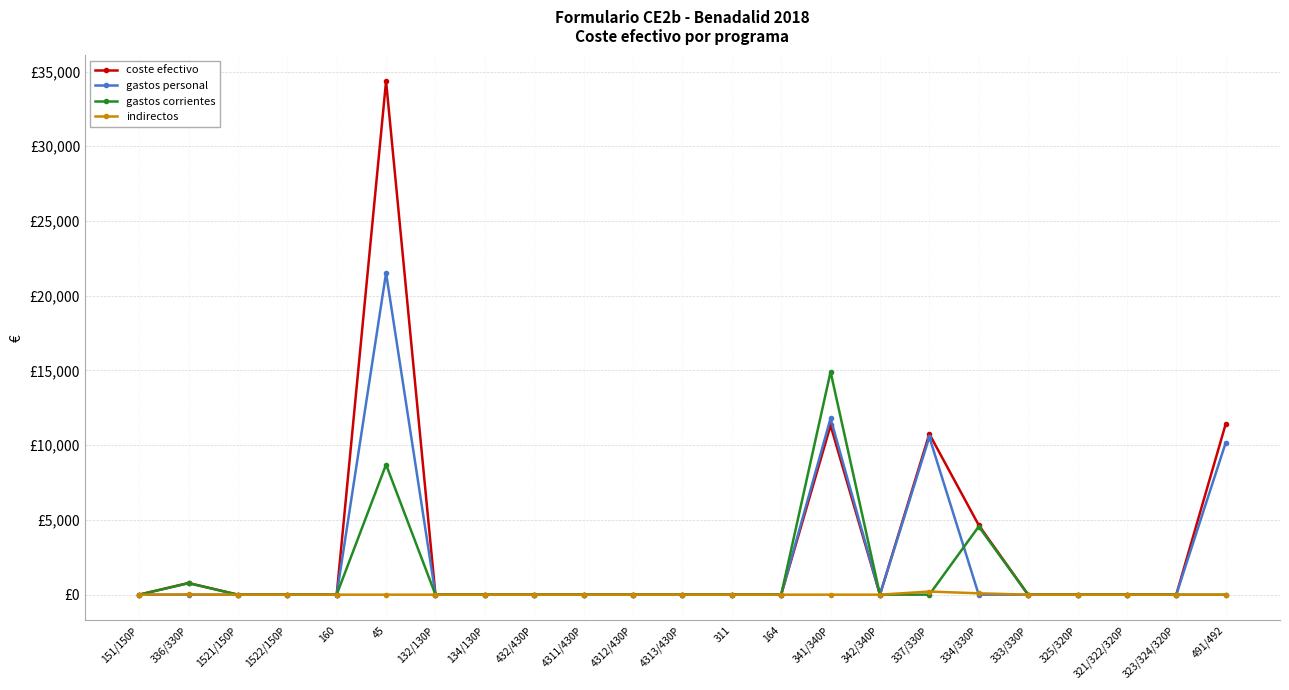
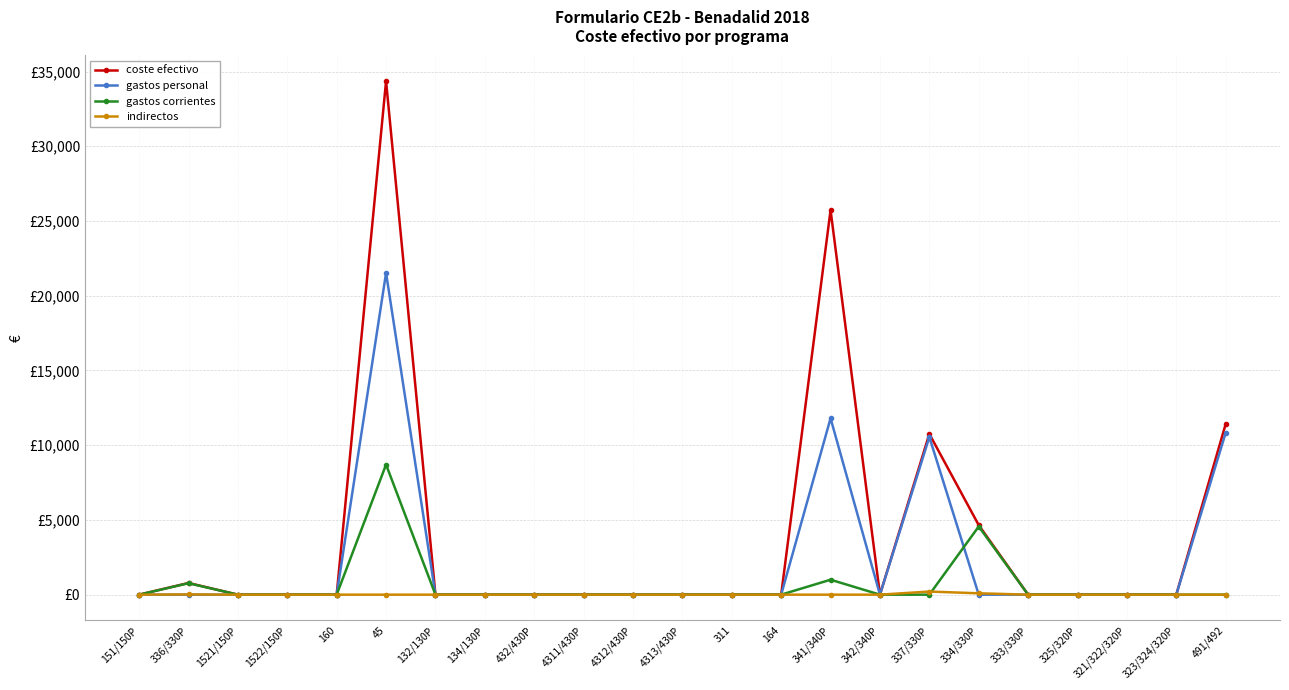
  {
    "coste efectivo": {
      "45": "£34,400",
-     "341/340P": "£11,300",
+     "341/340P": "£25,700",
      "337/330P": "£10,800",
      "491/492": "£11,400"
    },
    "gastos personal": {
      "45": "£21,500",
      "341/340P": "£11,800",
      "337/330P": "£10,500",
-     "491/492": "£10,200"
+     "491/492": "£10,800"
    },
    "gastos corrientes": {
      "45": "£8,700",
-     "341/340P": "£14,900",
+     "341/340P": "£1,000",
      "337/330P": "£0"
    },
    "indirectos": {
      "45": "£0",
      "341/340P": "£0",
      "337/330P": "£200"
    }
  }
